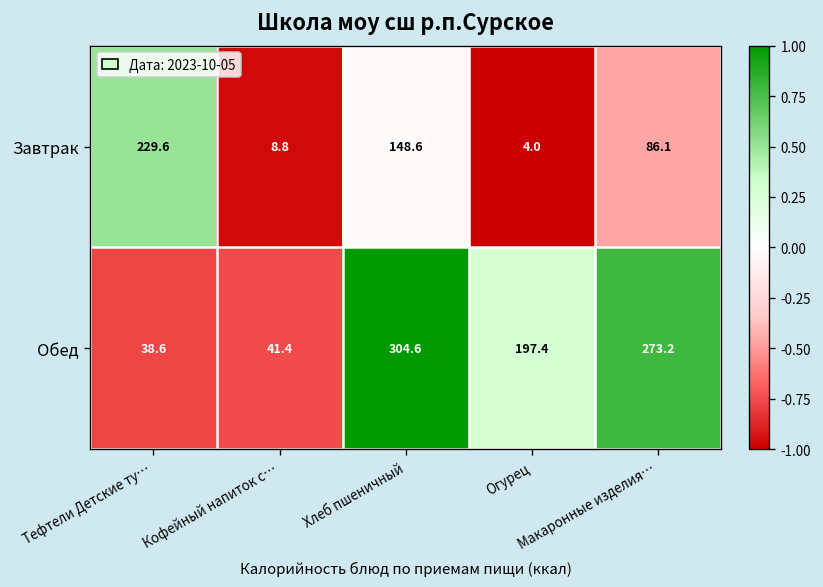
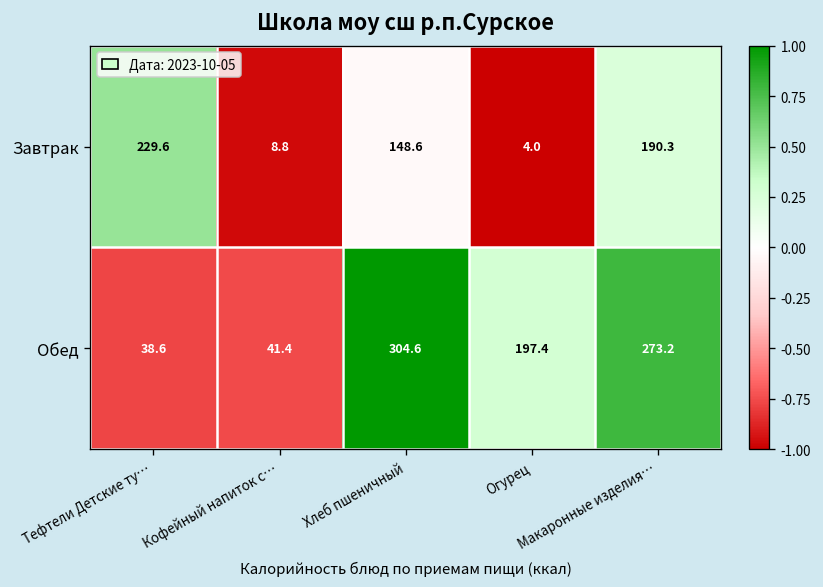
  {
    "Завтрак": {
      "Тефтели Детские ту…": 229.6,
      "Кофейный напиток с…": 8.8,
      "Хлеб пшеничный": 148.6,
      "Огурец": 4.0,
-     "Макаронные изделия…": 86.1
+     "Макаронные изделия…": 190.3
    },
    "Обед": {
      "Тефтели Детские ту…": 38.6,
      "Кофейный напиток с…": 41.4,
      "Хлеб пшеничный": 304.6,
      "Огурец": 197.4,
      "Макаронные изделия…": 273.2
    }
  }
